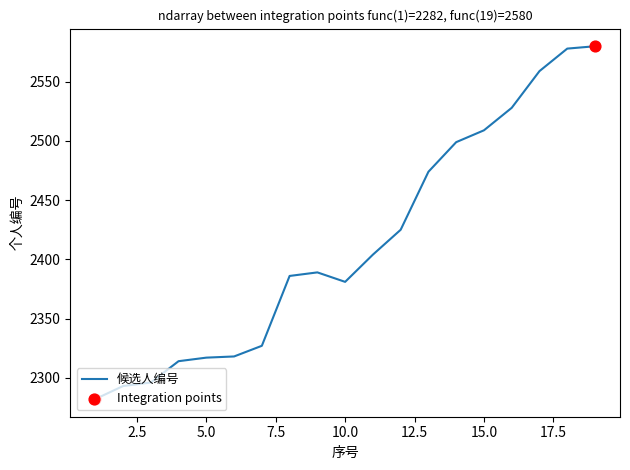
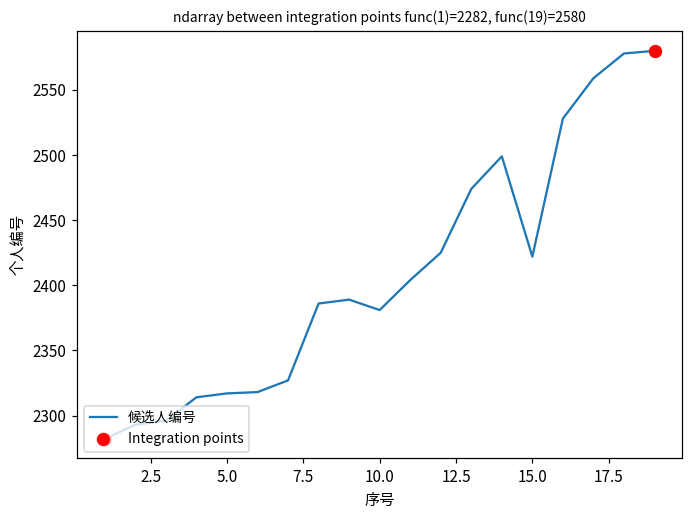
  {
    "候选人编号": {
      "5.0": 2317,
      "10.0": 2381,
-     "15.0": 2509
+     "15.0": 2422
    }
  }
